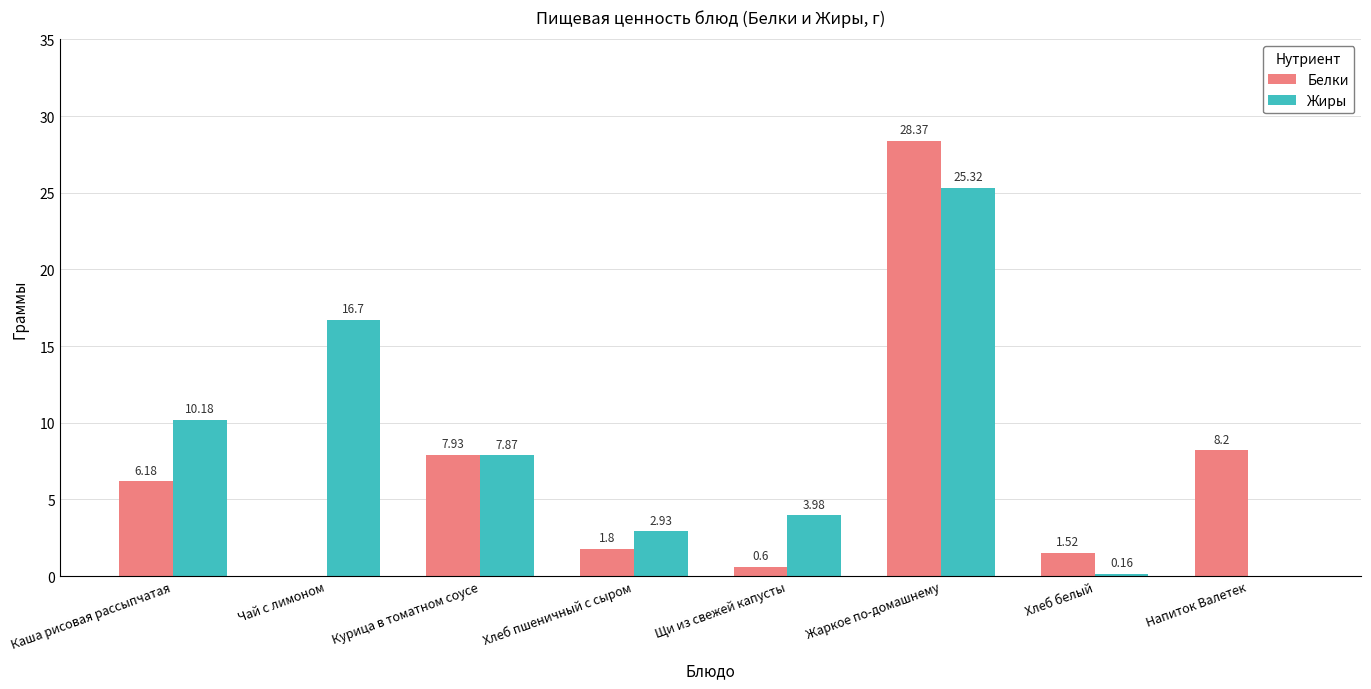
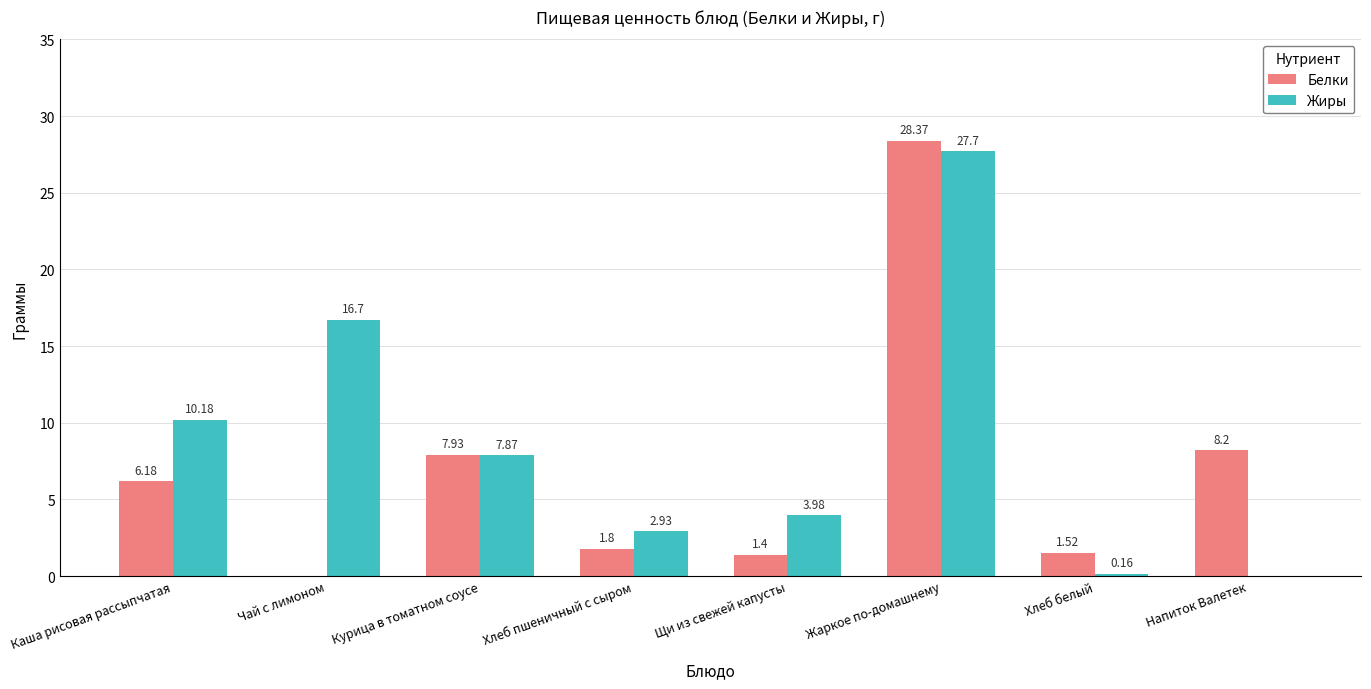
  {
    "Белки": {
      "Каша рисовая рассыпчатая": 6.18,
      "Курица в томатном соусе": 7.93,
      "Хлеб пшеничный с сыром": 1.8,
-     "Щи из свежей капусты": 0.6,
+     "Щи из свежей капусты": 1.4,
      "Жаркое по-домашнему": 28.37,
      "Хлеб белый": 1.52,
      "Напиток Валетек": 8.2
    },
    "Жиры": {
      "Каша рисовая рассыпчатая": 10.18,
      "Чай с лимоном": 16.7,
      "Курица в томатном соусе": 7.87,
      "Хлеб пшеничный с сыром": 2.93,
      "Щи из свежей капусты": 3.98,
-     "Жаркое по-домашнему": 25.32,
+     "Жаркое по-домашнему": 27.7,
      "Хлеб белый": 0.16
    }
  }
